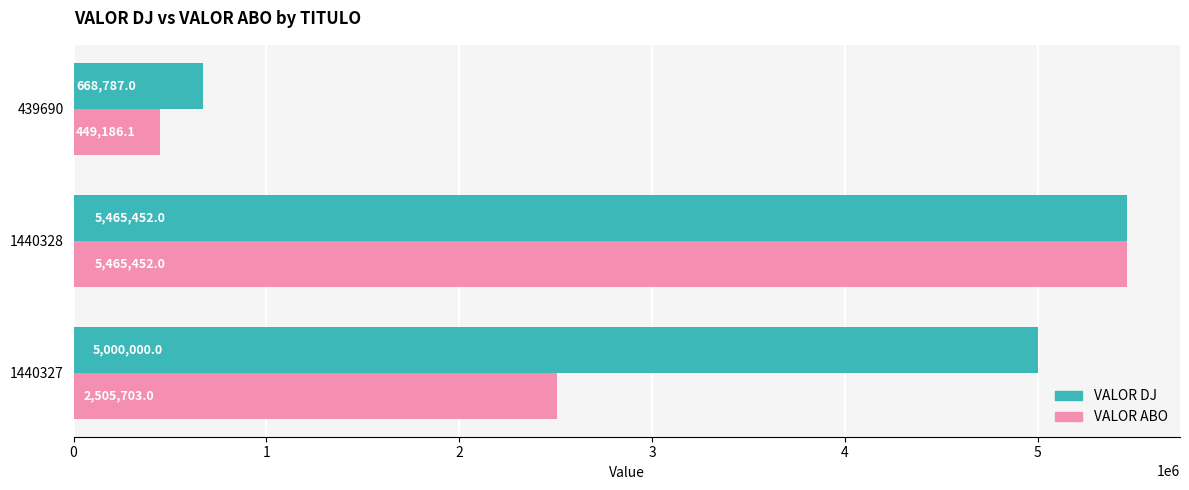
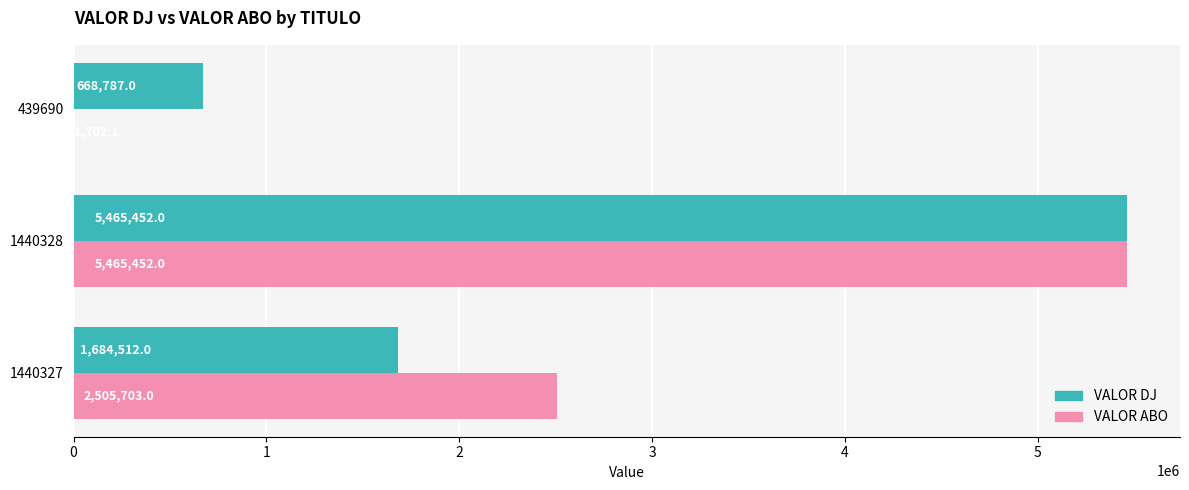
  {
    "VALOR DJ": {
      "439690": "668,787.0",
      "1440328": "5,465,452.0",
-     "1440327": "5,000,000.0"
+     "1440327": "1,684,512.0"
    },
    "VALOR ABO": {
-     "439690": "450000"
+     "439690": "0"
    }
  }
